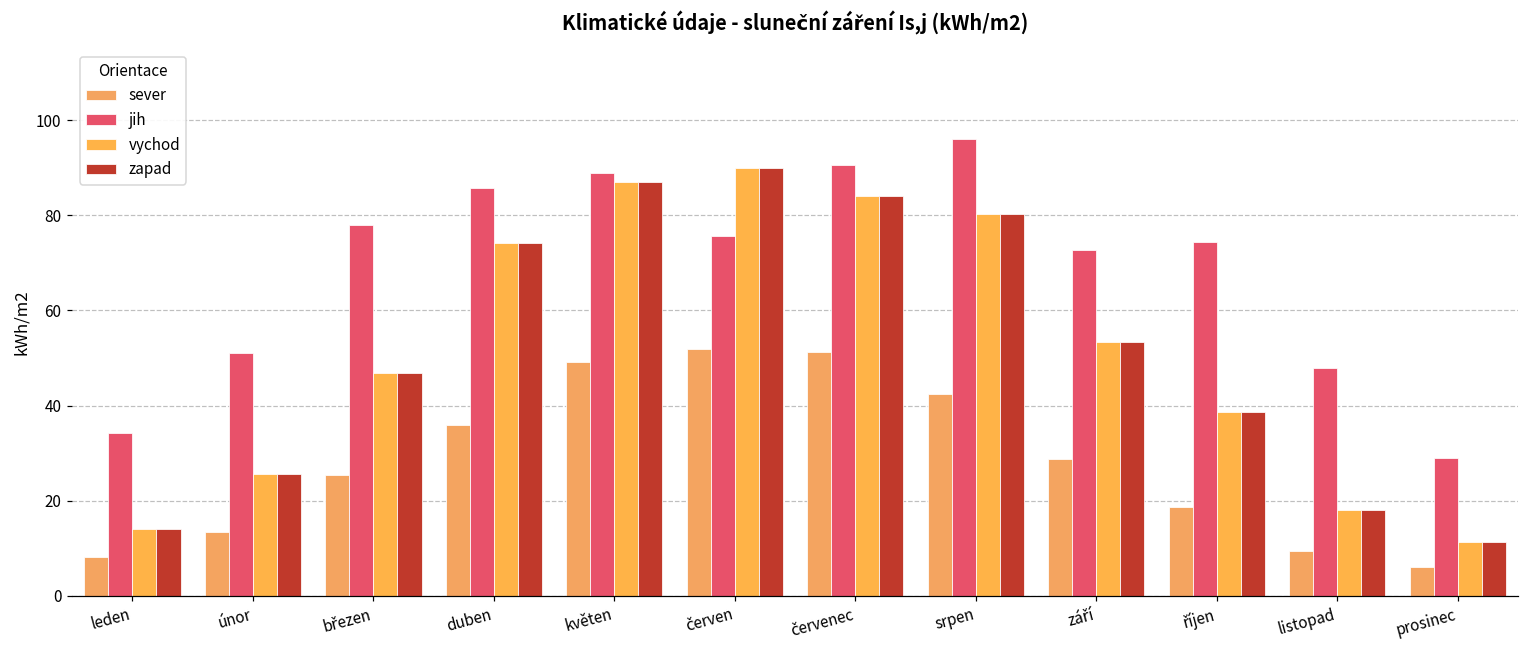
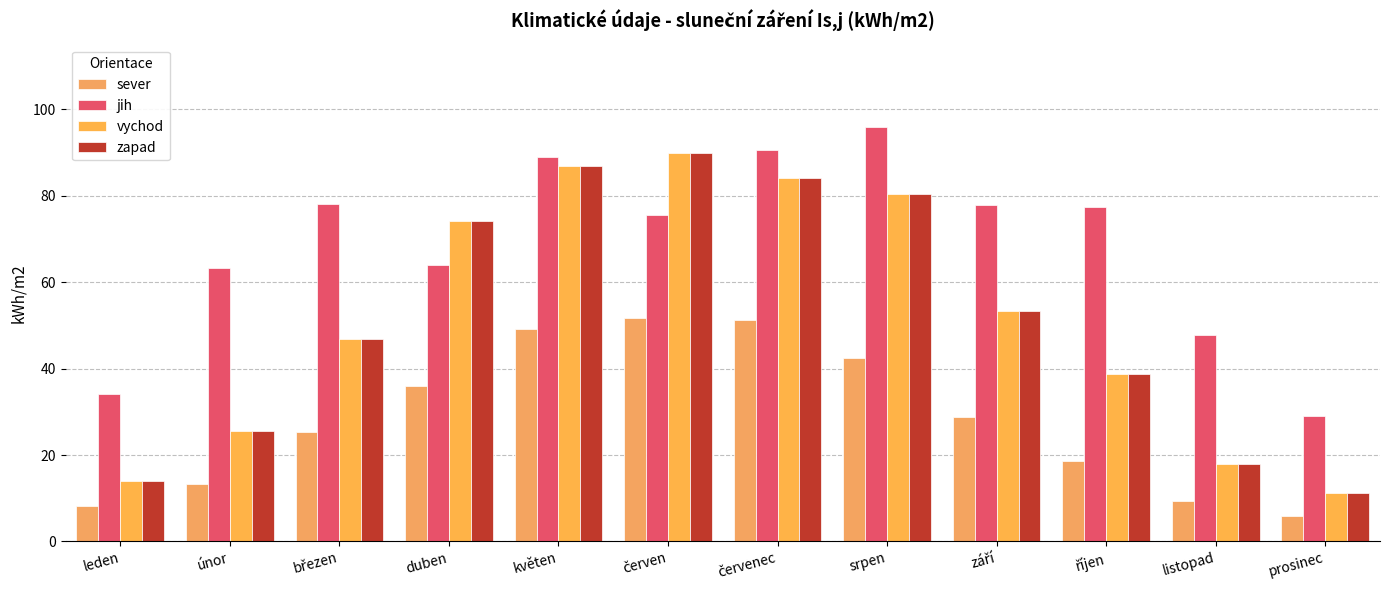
  {
    "jih": {
      "leden": 34,
-     "únor": 51,
+     "únor": 63,
      "březen": 78,
-     "duben": 86,
+     "duben": 64,
      "květen": 89,
      "červen": 76,
      "červenec": 91,
      "srpen": 96,
-     "září": 73,
-     "říjen": 74,
+     "září": 78,
+     "říjen": 77,
      "listopad": 48,
      "prosinec": 29
    },
    "zapad": {
      "leden": 14,
      "únor": 26,
      "březen": 47,
      "duben": 74,
      "květen": 87,
      "červen": 90,
      "červenec": 84,
      "srpen": 80,
      "září": 53,
      "říjen": 39,
      "listopad": 18,
      "prosinec": 11
    }
  }
